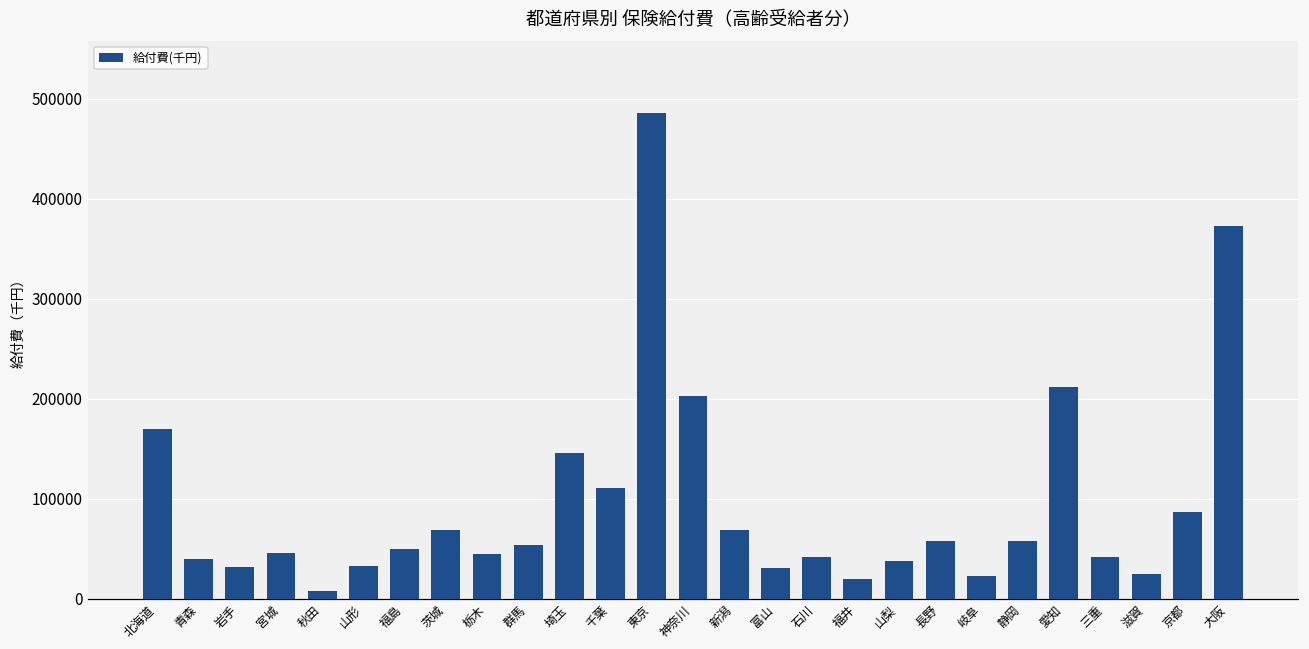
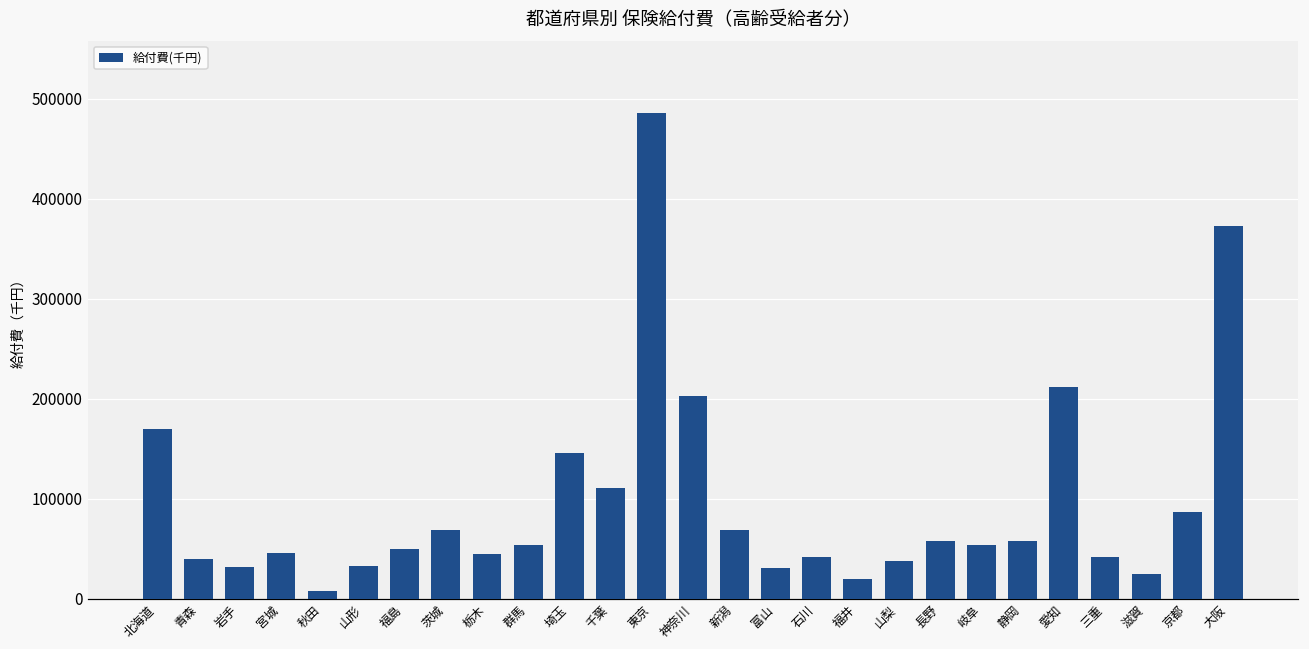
  {
    "北海道": 170000,
    "青森": 40000,
    "岩手": 30000,
    "宮城": 50000,
    "秋田": 10000,
    "山形": 30000,
    "福島": 50000,
    "茨城": 70000,
    "栃木": 40000,
    "群馬": 50000,
    "埼玉": 150000,
    "千葉": 110000,
    "東京": 490000,
    "神奈川": 200000,
    "新潟": 70000,
    "富山": 30000,
    "石川": 40000,
    "福井": 20000,
    "山梨": 40000,
    "長野": 60000,
-   "岐阜": 20000,
+   "岐阜": 50000,
    "静岡": 60000,
    "愛知": 210000,
    "三重": 40000,
    "滋賀": 20000,
    "京都": 90000,
    "大阪": 370000
  }
